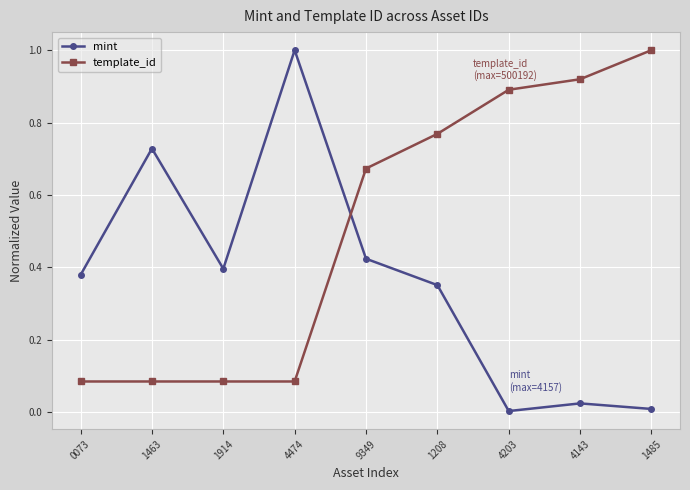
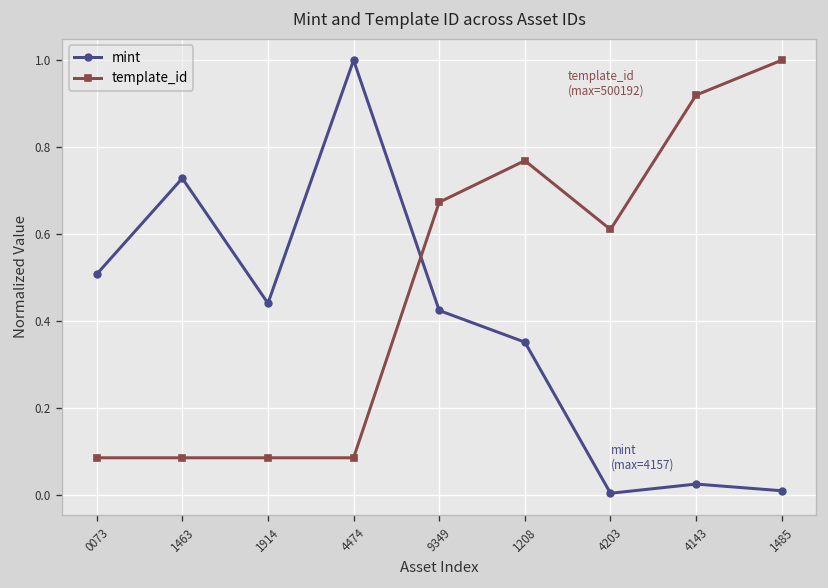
  {
    "mint": {
-     "0073": 0.38,
+     "0073": 0.51,
      "1463": 0.73,
-     "1914": 0.40,
+     "1914": 0.44,
      "4474": 1.00,
      "9349": 0.42,
      "1208": 0.35,
      "4143": 0.02,
      "1485": 0.01
    },
    "template_id": {
      "0073": 0.08,
      "1463": 0.08,
      "1914": 0.08,
      "4474": 0.08,
      "9349": 0.67,
      "1208": 0.77,
-     "4203": 0.89,
+     "4203": 0.61,
      "4143": 0.92,
      "1485": 1.00
    }
  }
